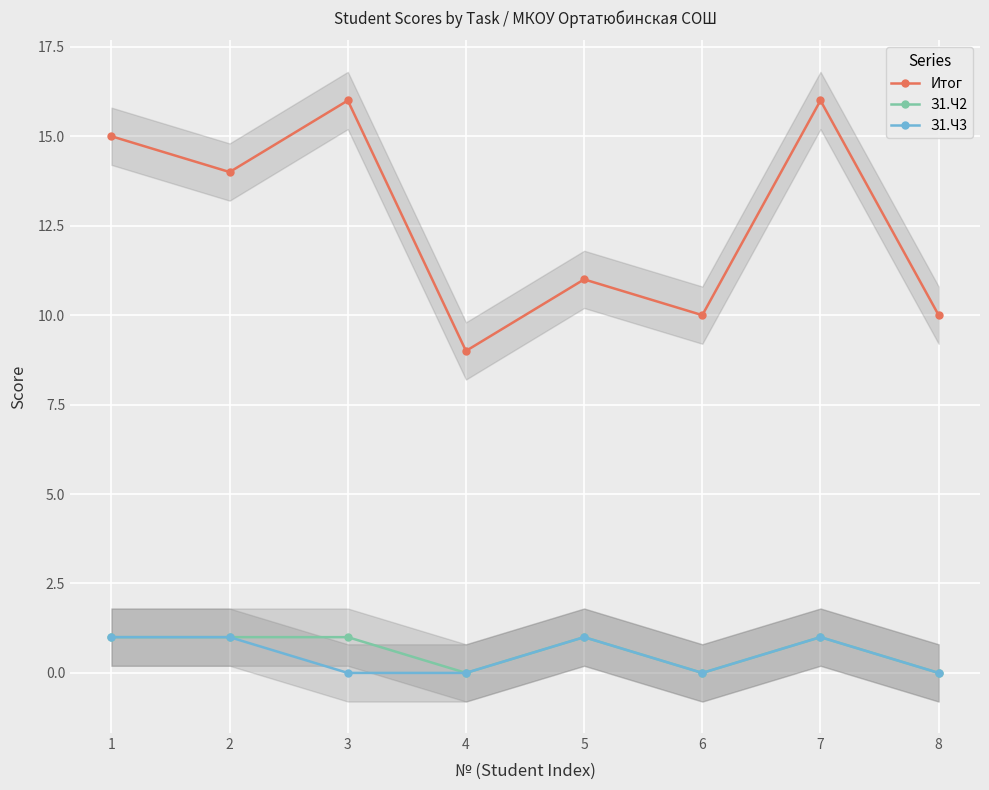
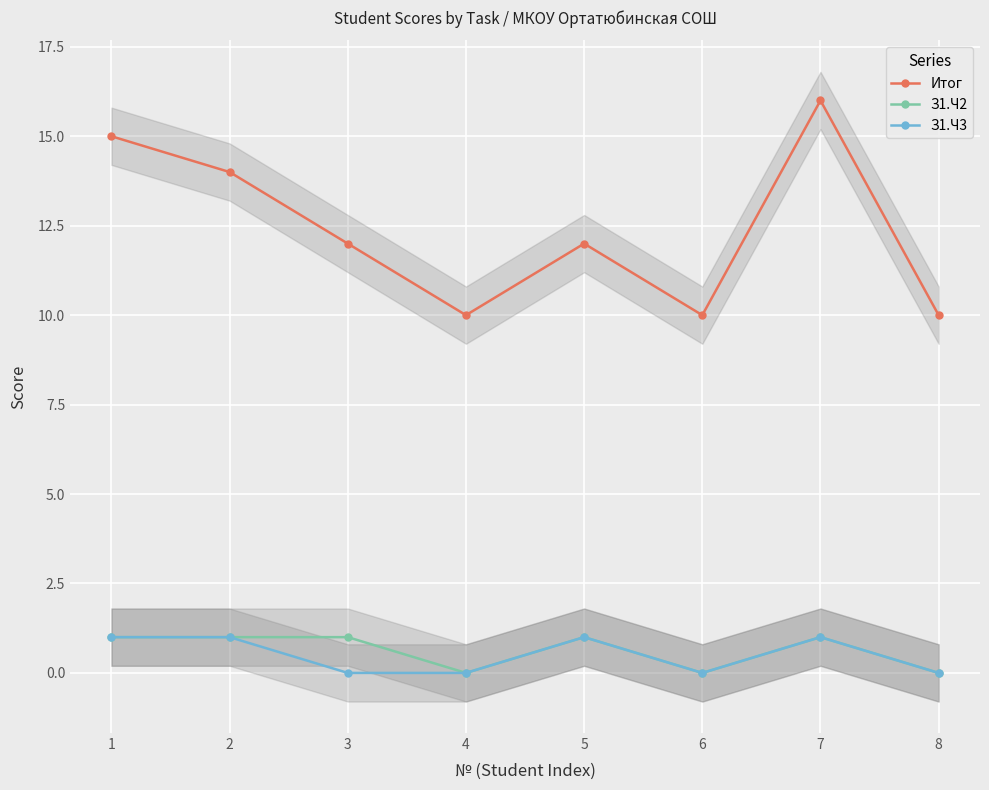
  {
    "Итог": {
      "1": 15,
      "2": 14,
-     "3": 16,
-     "4": 9,
-     "5": 11,
+     "3": 12,
+     "4": 10,
+     "5": 12,
      "6": 10,
      "7": 16,
      "8": 10
    }
  }
